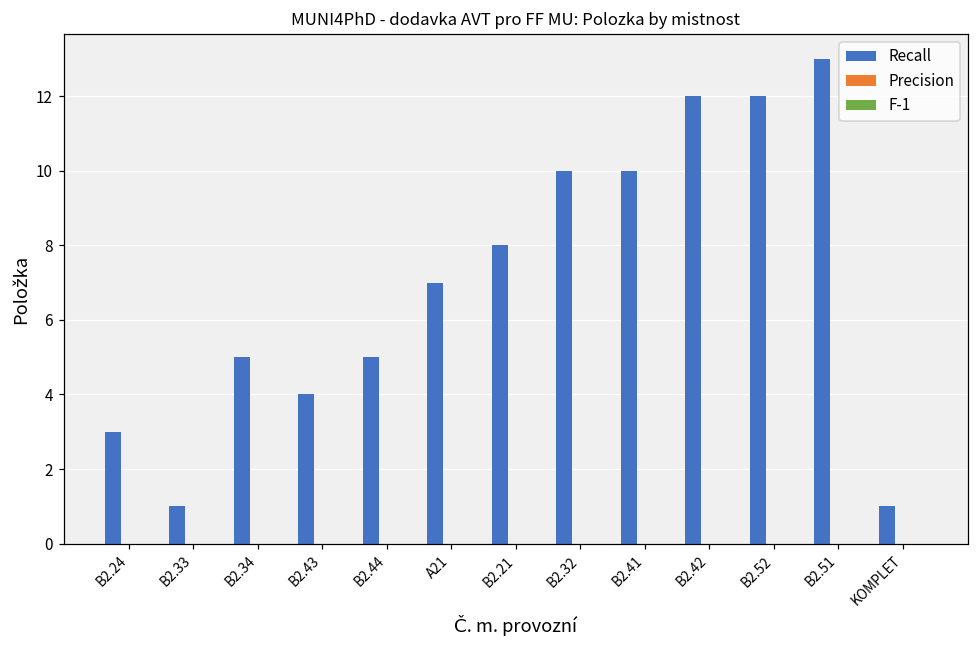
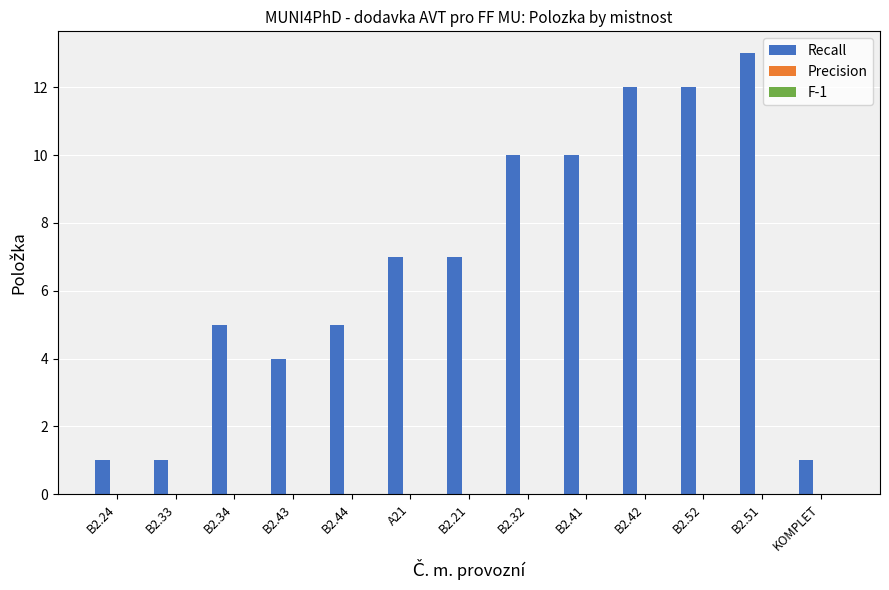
  {
    "Recall": {
-     "B2.24": 3,
+     "B2.24": 1,
      "B2.33": 1,
      "B2.34": 5,
      "B2.43": 4,
      "B2.44": 5,
      "A21": 7,
-     "B2.21": 8,
+     "B2.21": 7,
      "B2.32": 10,
      "B2.41": 10,
      "B2.42": 12,
      "B2.52": 12,
      "B2.51": 13,
      "KOMPLET": 1
    },
    "Precision": {
      "B2.24": 0,
      "B2.33": 0,
      "B2.34": 0,
      "B2.43": 0,
      "B2.44": 0,
      "A21": 0,
      "B2.21": 0,
      "B2.32": 0,
      "B2.41": 0,
      "B2.42": 0,
      "B2.52": 0,
      "B2.51": 0,
      "KOMPLET": 0
    },
    "F-1": {
      "B2.24": 0,
      "B2.33": 0,
      "B2.34": 0,
      "B2.43": 0,
      "B2.44": 0,
      "A21": 0,
      "B2.21": 0,
      "B2.32": 0,
      "B2.41": 0,
      "B2.42": 0,
      "B2.52": 0,
      "B2.51": 0,
      "KOMPLET": 0
    }
  }
